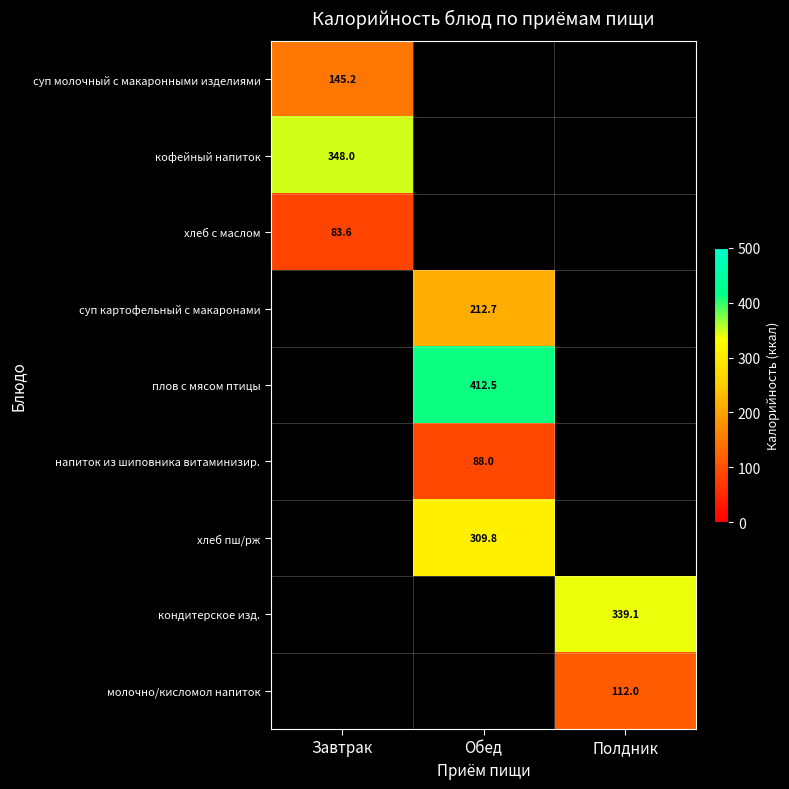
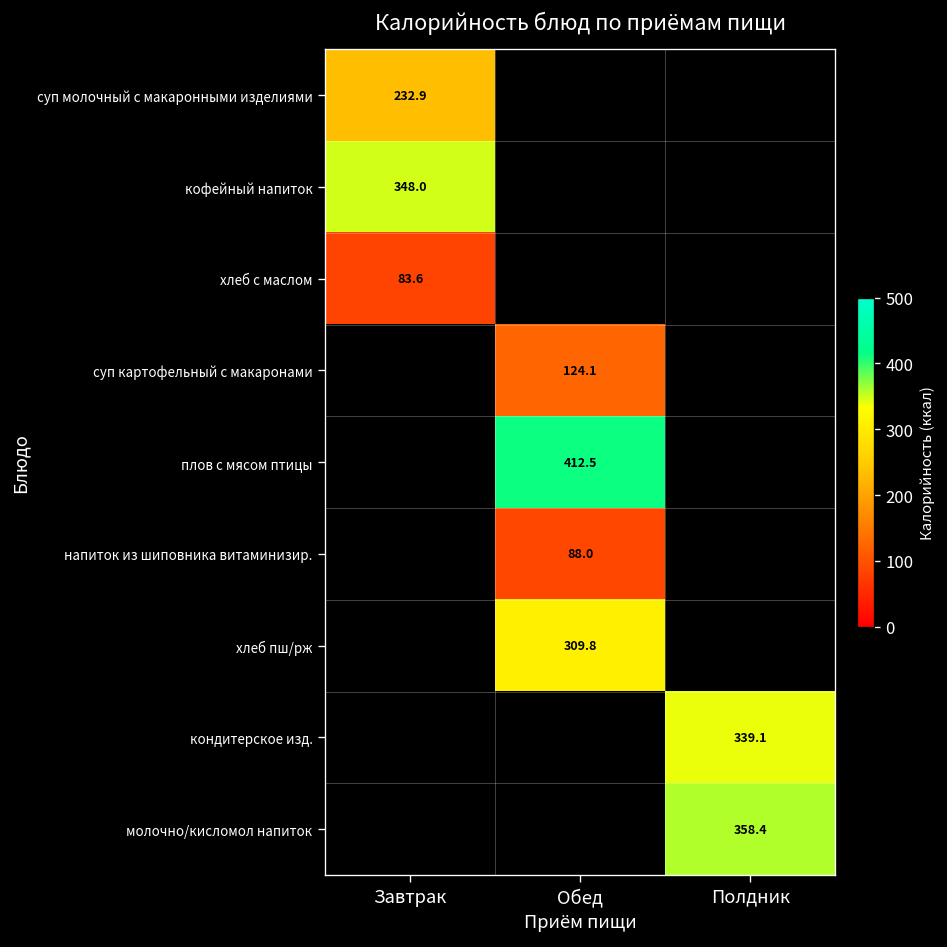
  {
    "суп молочный с макаронными изделиями": {
-     "Завтрак": 145.2
+     "Завтрак": 232.9
    },
    "кофейный напиток": {
      "Завтрак": 348.0
    },
    "хлеб с маслом": {
      "Завтрак": 83.6
    },
    "суп картофельный с макаронами": {
-     "Обед": 212.7
+     "Обед": 124.1
    },
    "плов с мясом птицы": {
      "Обед": 412.5
    },
    "напиток из шиповника витаминизир.": {
      "Обед": 88.0
    },
    "хлеб пш/рж": {
      "Обед": 309.8
    },
    "кондитерское изд.": {
      "Полдник": 339.1
    },
    "молочно/кисломол напиток": {
-     "Полдник": 112.0
+     "Полдник": 358.4
    }
  }
